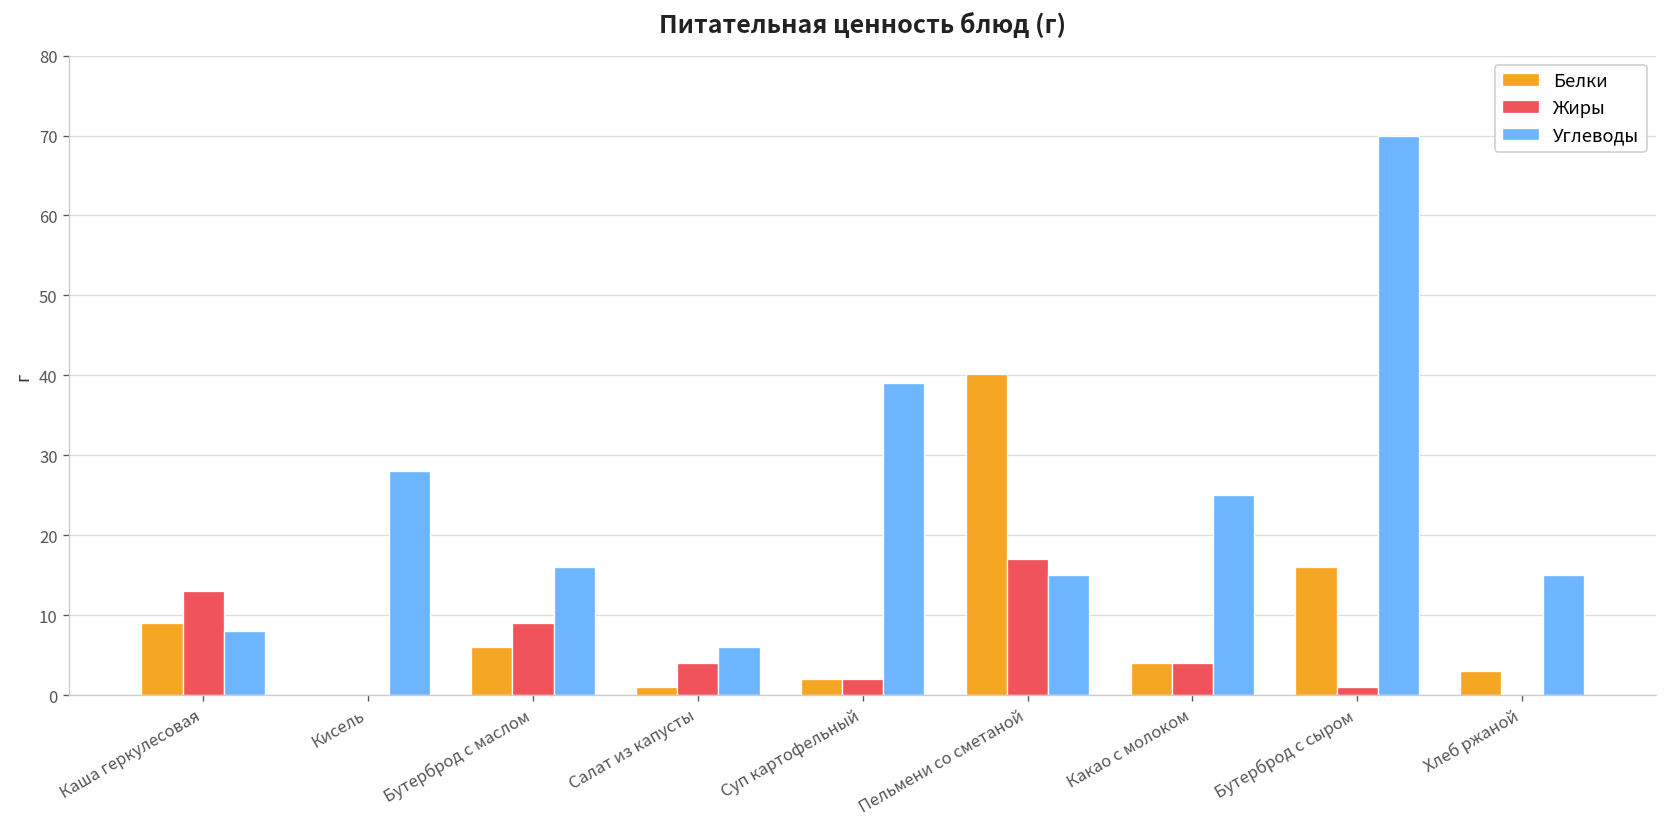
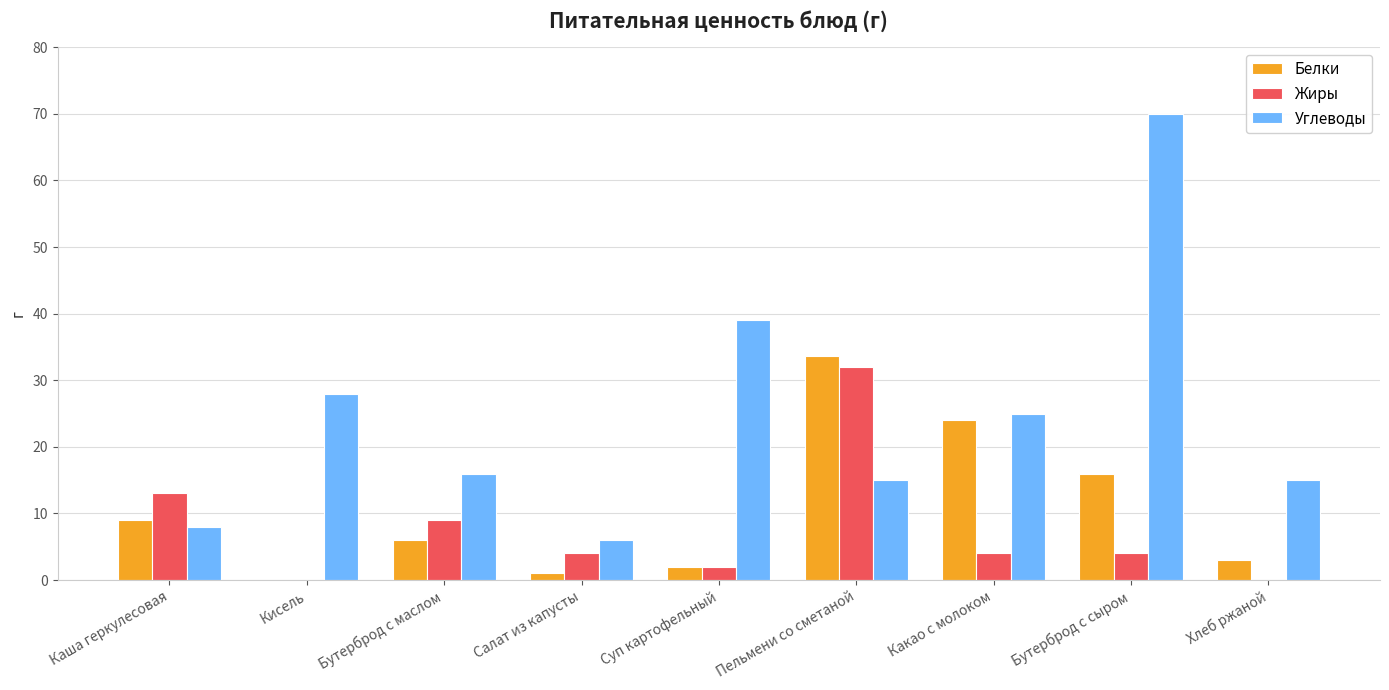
  {
    "Белки": {
      "Каша геркулесовая": 9,
      "Кисель": 0,
      "Бутерброд с маслом": 6,
      "Салат из капусты": 1,
      "Суп картофельный": 2,
-     "Пельмени со сметаной": 40,
-     "Какао с молоком": 4,
+     "Пельмени со сметаной": 34,
+     "Какао с молоком": 24,
      "Бутерброд с сыром": 16,
      "Хлеб ржаной": 3
    },
    "Жиры": {
      "Каша геркулесовая": 13,
      "Кисель": 0,
      "Бутерброд с маслом": 9,
      "Салат из капусты": 4,
      "Суп картофельный": 2,
-     "Пельмени со сметаной": 17,
+     "Пельмени со сметаной": 32,
      "Какао с молоком": 4,
-     "Бутерброд с сыром": 1,
+     "Бутерброд с сыром": 4,
      "Хлеб ржаной": 0
    },
    "Углеводы": {
      "Каша геркулесовая": 8,
      "Кисель": 28,
      "Бутерброд с маслом": 16,
      "Салат из капусты": 6,
      "Суп картофельный": 39,
      "Пельмени со сметаной": 15,
      "Какао с молоком": 25,
      "Бутерброд с сыром": 70,
      "Хлеб ржаной": 15
    }
  }
